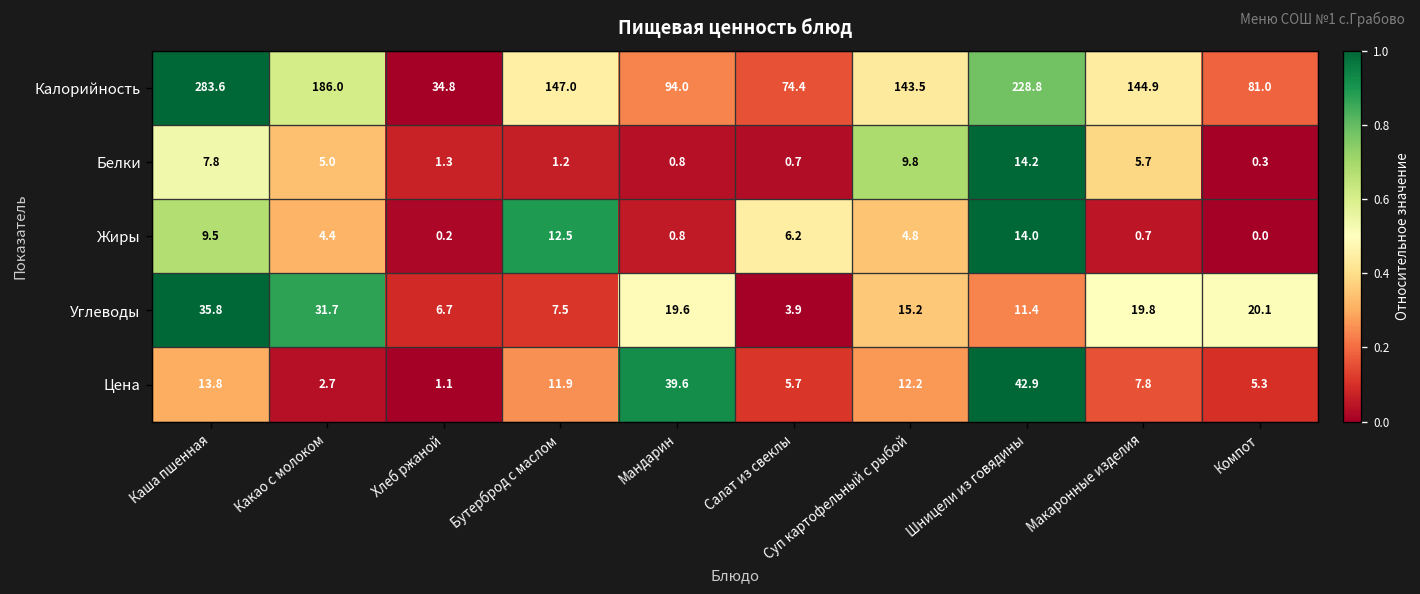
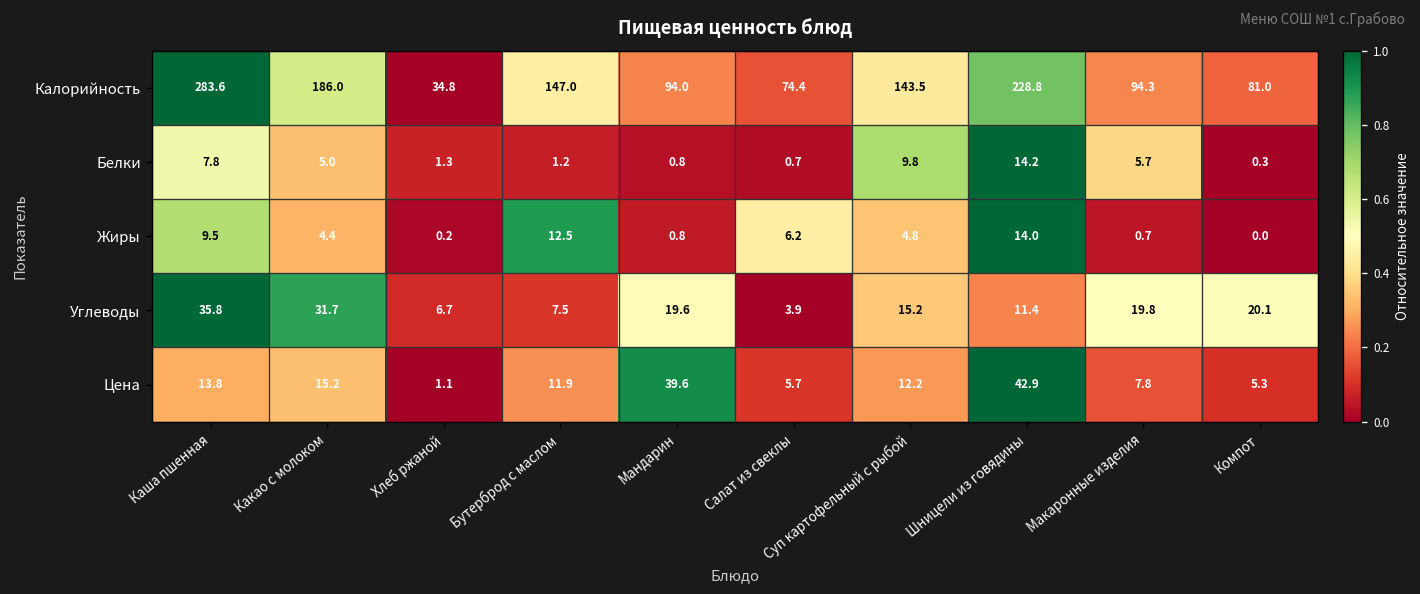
  {
    "Калорийность": {
      "Каша пшенная": 283.6,
      "Какао с молоком": 186.0,
      "Хлеб ржаной": 34.8,
      "Бутерброд с маслом": 147.0,
      "Мандарин": 94.0,
      "Салат из свеклы": 74.4,
      "Суп картофельный с рыбой": 143.5,
      "Шницели из говядины": 228.8,
-     "Макаронные изделия": 144.9,
+     "Макаронные изделия": 94.3,
      "Компот": 81.0
    },
    "Белки": {
      "Каша пшенная": 7.8,
      "Какао с молоком": 5.0,
      "Хлеб ржаной": 1.3,
      "Бутерброд с маслом": 1.2,
      "Мандарин": 0.8,
      "Салат из свеклы": 0.7,
      "Суп картофельный с рыбой": 9.8,
      "Шницели из говядины": 14.2,
      "Макаронные изделия": 5.7,
      "Компот": 0.3
    },
    "Жиры": {
      "Каша пшенная": 9.5,
      "Какао с молоком": 4.4,
      "Хлеб ржаной": 0.2,
      "Бутерброд с маслом": 12.5,
      "Мандарин": 0.8,
      "Салат из свеклы": 6.2,
      "Суп картофельный с рыбой": 4.8,
      "Шницели из говядины": 14.0,
      "Макаронные изделия": 0.7,
      "Компот": 0.0
    },
    "Углеводы": {
      "Каша пшенная": 35.8,
      "Какао с молоком": 31.7,
      "Хлеб ржаной": 6.7,
      "Бутерброд с маслом": 7.5,
      "Мандарин": 19.6,
      "Салат из свеклы": 3.9,
      "Суп картофельный с рыбой": 15.2,
      "Шницели из говядины": 11.4,
      "Макаронные изделия": 19.8,
      "Компот": 20.1
    },
    "Цена": {
      "Каша пшенная": 13.8,
-     "Какао с молоком": 2.7,
+     "Какао с молоком": 15.2,
      "Хлеб ржаной": 1.1,
      "Бутерброд с маслом": 11.9,
      "Мандарин": 39.6,
      "Салат из свеклы": 5.7,
      "Суп картофельный с рыбой": 12.2,
      "Шницели из говядины": 42.9,
      "Макаронные изделия": 7.8,
      "Компот": 5.3
    }
  }
